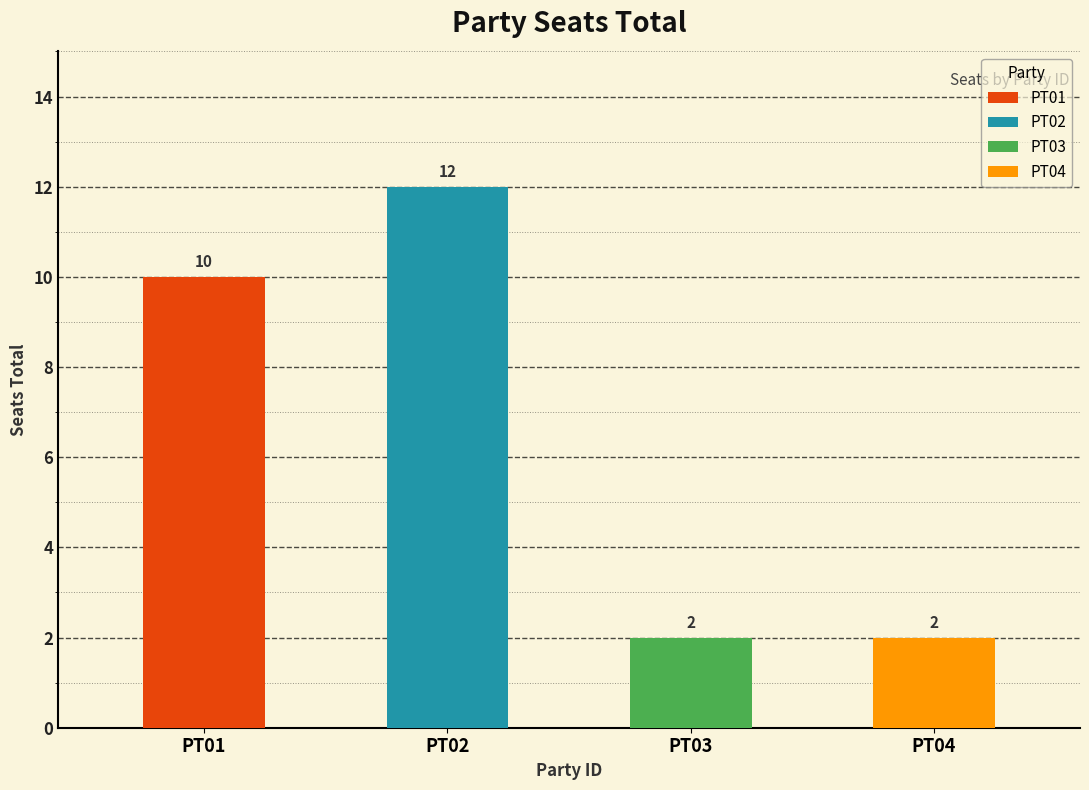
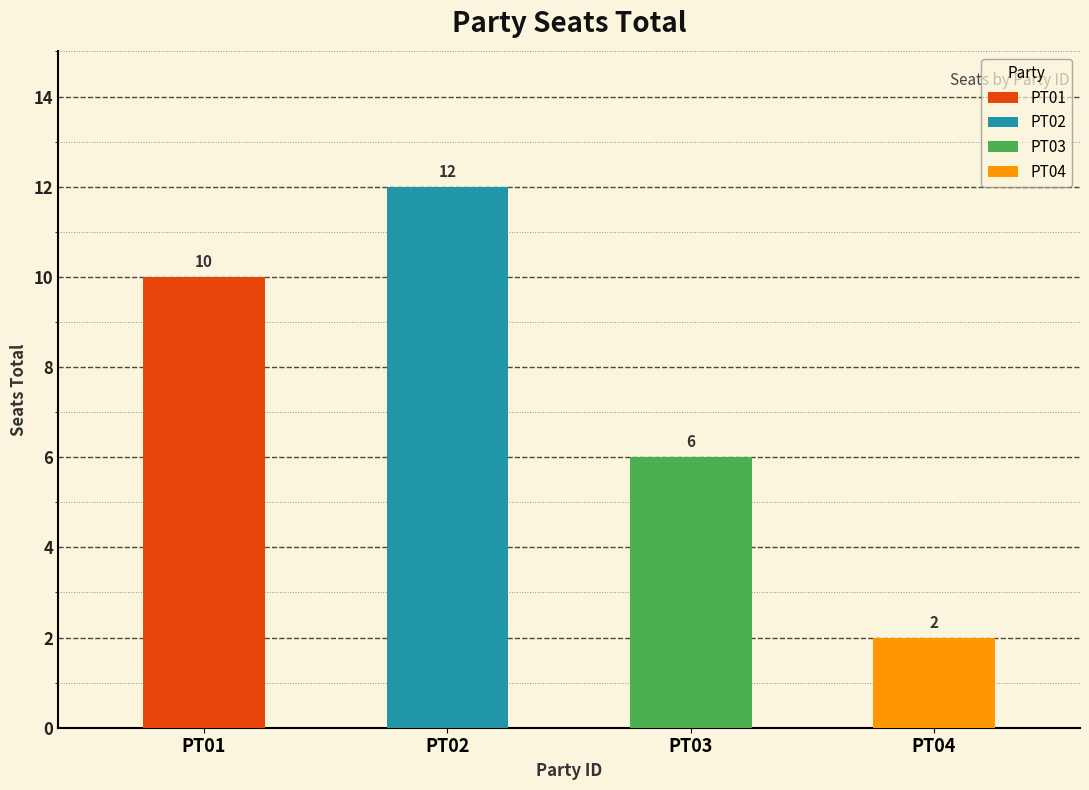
  {
    "PT01": 10,
    "PT02": 12,
-   "PT03": 2,
+   "PT03": 6,
    "PT04": 2
  }
